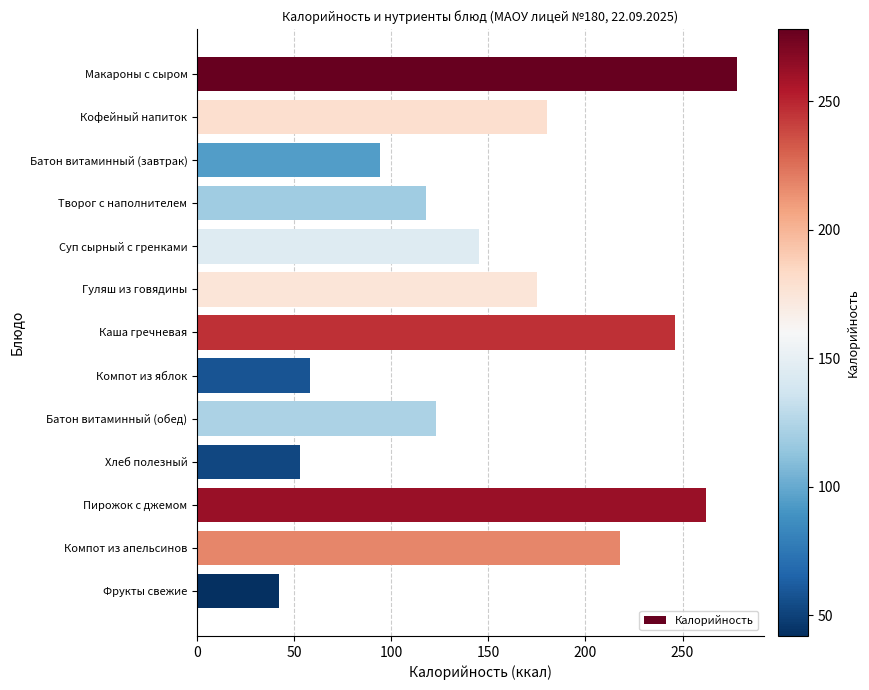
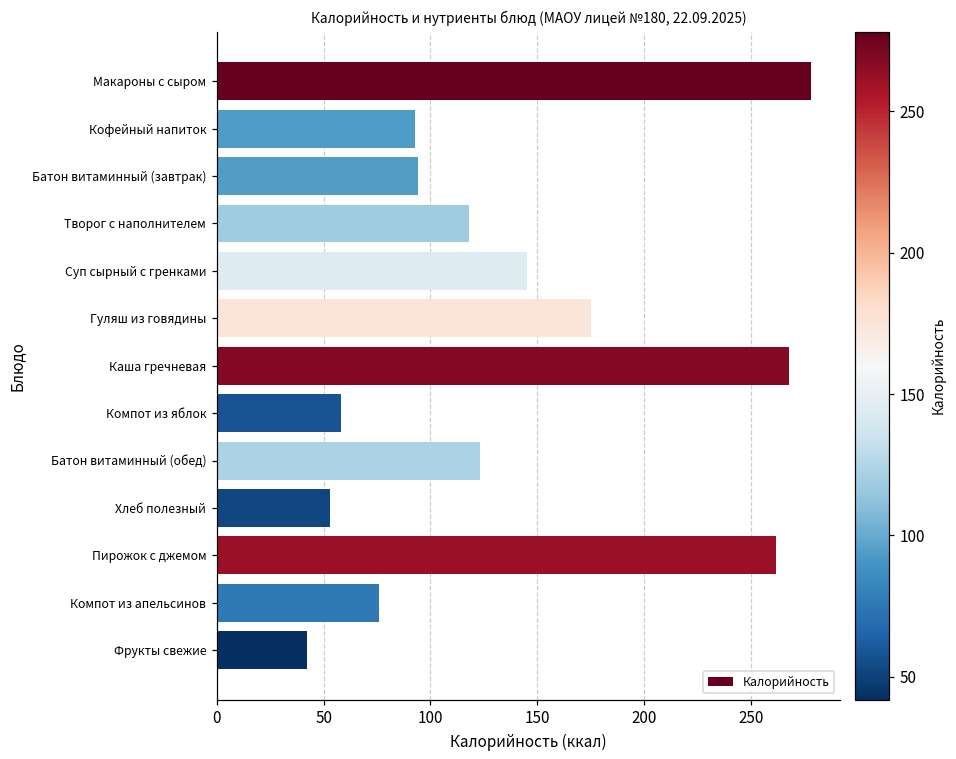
  {
    "Макароны с сыром": 278,
-   "Кофейный напиток": 180,
+   "Кофейный напиток": 93,
    "Батон витаминный (завтрак)": 94,
    "Творог с наполнителем": 118,
    "Суп сырный с гренками": 145,
    "Гуляш из говядины": 175,
-   "Каша гречневая": 246,
+   "Каша гречневая": 268,
    "Компот из яблок": 58,
    "Батон витаминный (обед)": 123,
    "Хлеб полезный": 53,
    "Пирожок с джемом": 262,
-   "Компот из апельсинов": 218,
+   "Компот из апельсинов": 76,
    "Фрукты свежие": 42
  }
